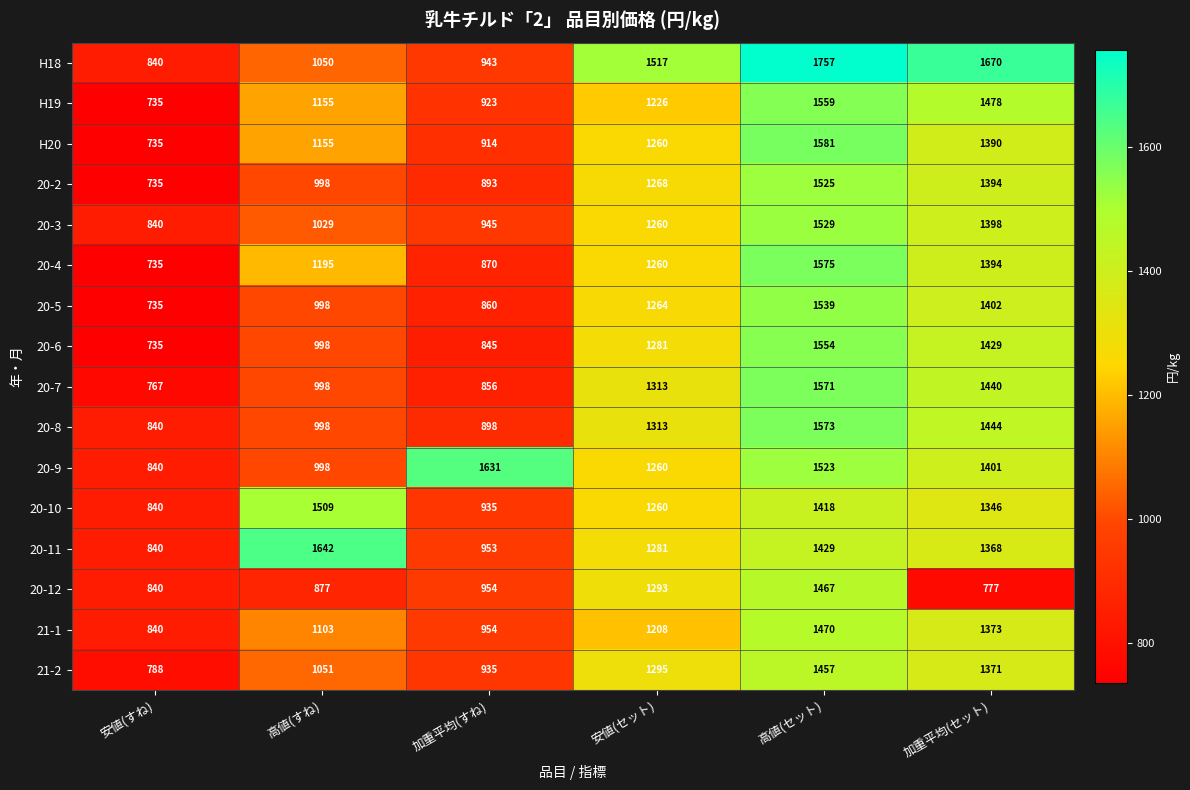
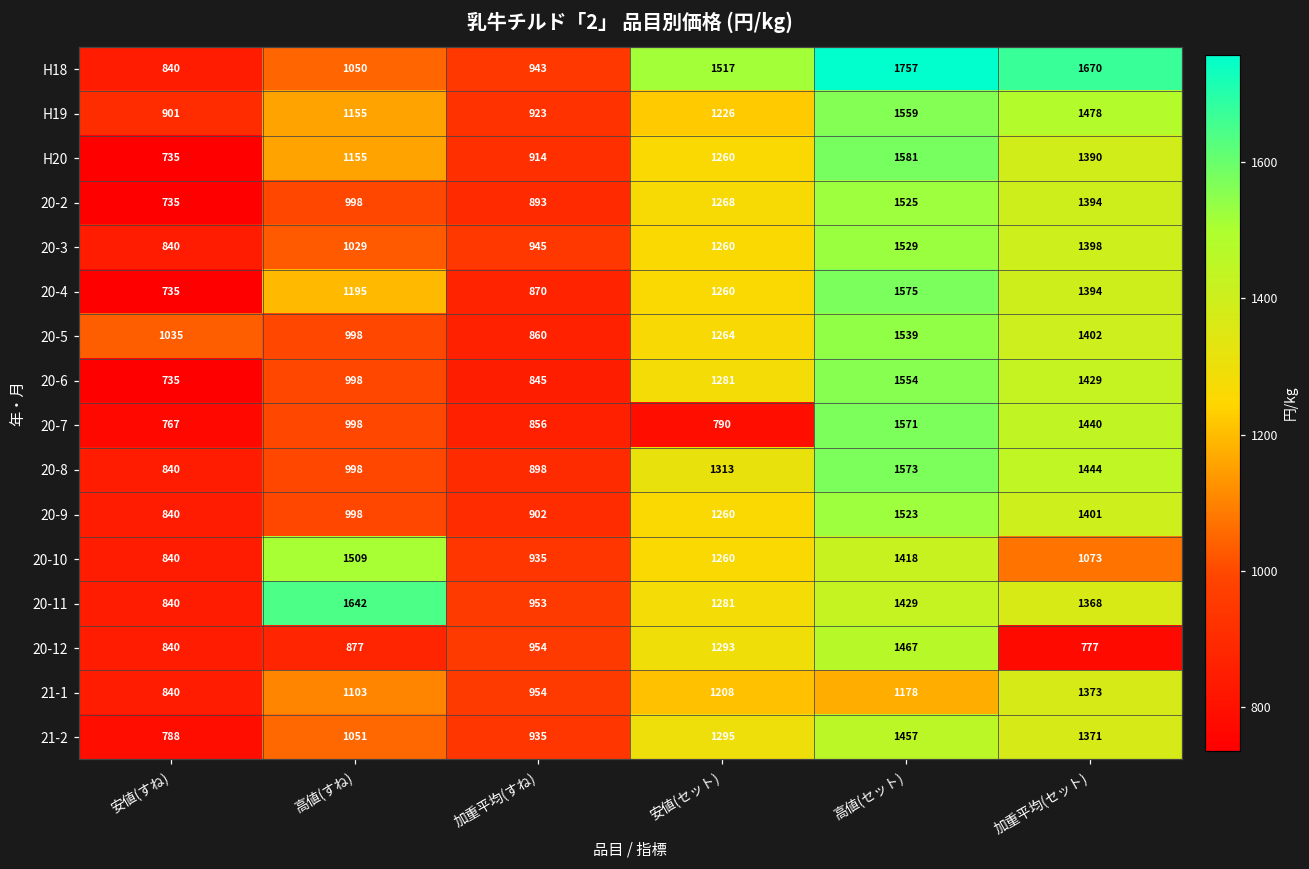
  {
    "H18": {
      "安値(すね)": 840,
      "高値(すね)": 1050,
      "加重平均(すね)": 943,
      "安値(セット)": 1517,
      "高値(セット)": 1757,
      "加重平均(セット)": 1670
    },
    "H19": {
-     "安値(すね)": 735,
+     "安値(すね)": 901,
      "高値(すね)": 1155,
      "加重平均(すね)": 923,
      "安値(セット)": 1226,
      "高値(セット)": 1559,
      "加重平均(セット)": 1478
    },
    "H20": {
      "安値(すね)": 735,
      "高値(すね)": 1155,
      "加重平均(すね)": 914,
      "安値(セット)": 1260,
      "高値(セット)": 1581,
      "加重平均(セット)": 1390
    },
    "20-2": {
      "安値(すね)": 735,
      "高値(すね)": 998,
      "加重平均(すね)": 893,
      "安値(セット)": 1268,
      "高値(セット)": 1525,
      "加重平均(セット)": 1394
    },
    "20-3": {
      "安値(すね)": 840,
      "高値(すね)": 1029,
      "加重平均(すね)": 945,
      "安値(セット)": 1260,
      "高値(セット)": 1529,
      "加重平均(セット)": 1398
    },
    "20-4": {
      "安値(すね)": 735,
      "高値(すね)": 1195,
      "加重平均(すね)": 870,
      "安値(セット)": 1260,
      "高値(セット)": 1575,
      "加重平均(セット)": 1394
    },
    "20-5": {
-     "安値(すね)": 735,
+     "安値(すね)": 1035,
      "高値(すね)": 998,
      "加重平均(すね)": 860,
      "安値(セット)": 1264,
      "高値(セット)": 1539,
      "加重平均(セット)": 1402
    },
    "20-6": {
      "安値(すね)": 735,
      "高値(すね)": 998,
      "加重平均(すね)": 845,
      "安値(セット)": 1281,
      "高値(セット)": 1554,
      "加重平均(セット)": 1429
    },
    "20-7": {
      "安値(すね)": 767,
      "高値(すね)": 998,
      "加重平均(すね)": 856,
-     "安値(セット)": 1313,
+     "安値(セット)": 790,
      "高値(セット)": 1571,
      "加重平均(セット)": 1440
    },
    "20-8": {
      "安値(すね)": 840,
      "高値(すね)": 998,
      "加重平均(すね)": 898,
      "安値(セット)": 1313,
      "高値(セット)": 1573,
      "加重平均(セット)": 1444
    },
    "20-9": {
      "安値(すね)": 840,
      "高値(すね)": 998,
-     "加重平均(すね)": 1631,
+     "加重平均(すね)": 902,
      "安値(セット)": 1260,
      "高値(セット)": 1523,
      "加重平均(セット)": 1401
    },
    "20-10": {
      "安値(すね)": 840,
      "高値(すね)": 1509,
      "加重平均(すね)": 935,
      "安値(セット)": 1260,
      "高値(セット)": 1418,
-     "加重平均(セット)": 1346
+     "加重平均(セット)": 1073
    },
    "20-11": {
      "安値(すね)": 840,
      "高値(すね)": 1642,
      "加重平均(すね)": 953,
      "安値(セット)": 1281,
      "高値(セット)": 1429,
      "加重平均(セット)": 1368
    },
    "20-12": {
      "安値(すね)": 840,
      "高値(すね)": 877,
      "加重平均(すね)": 954,
      "安値(セット)": 1293,
      "高値(セット)": 1467,
      "加重平均(セット)": 777
    },
    "21-1": {
      "安値(すね)": 840,
      "高値(すね)": 1103,
      "加重平均(すね)": 954,
      "安値(セット)": 1208,
-     "高値(セット)": 1470,
+     "高値(セット)": 1178,
      "加重平均(セット)": 1373
    },
    "21-2": {
      "安値(すね)": 788,
      "高値(すね)": 1051,
      "加重平均(すね)": 935,
      "安値(セット)": 1295,
      "高値(セット)": 1457,
      "加重平均(セット)": 1371
    }
  }
